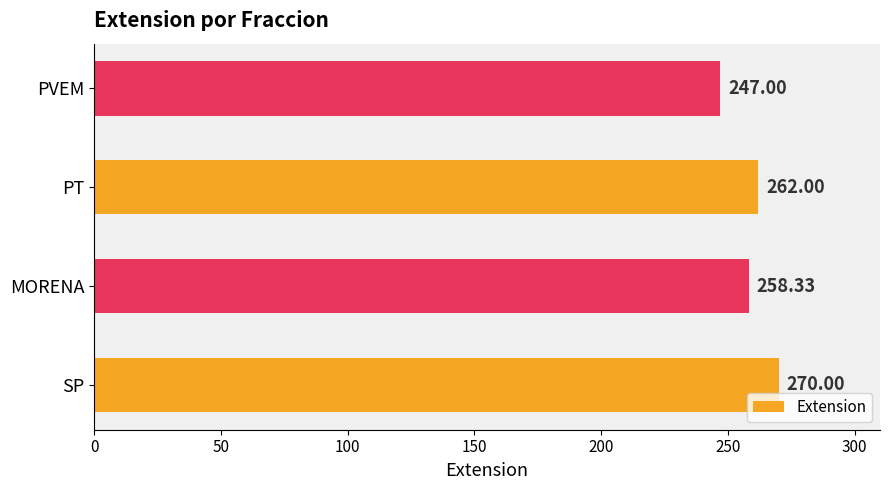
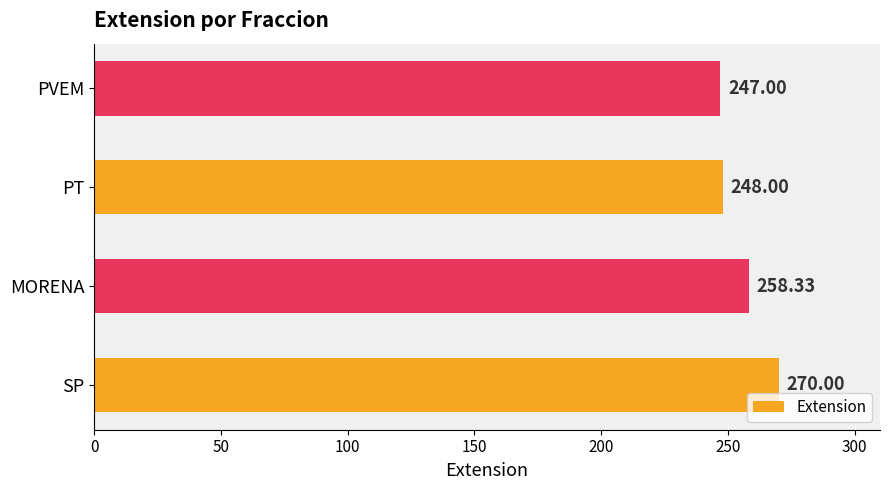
  {
    "PVEM": 247.00,
-   "PT": 262.00,
+   "PT": 248.00,
    "MORENA": 258.33
  }
